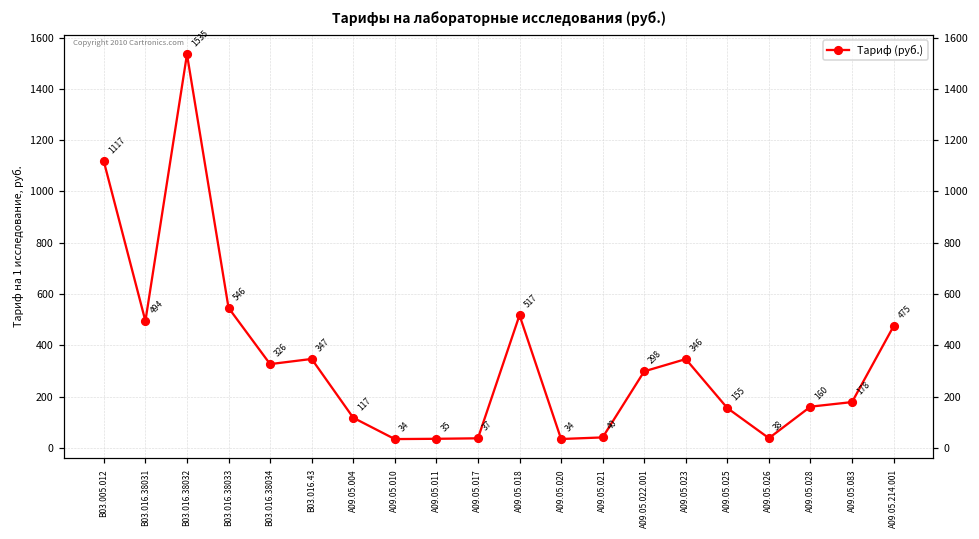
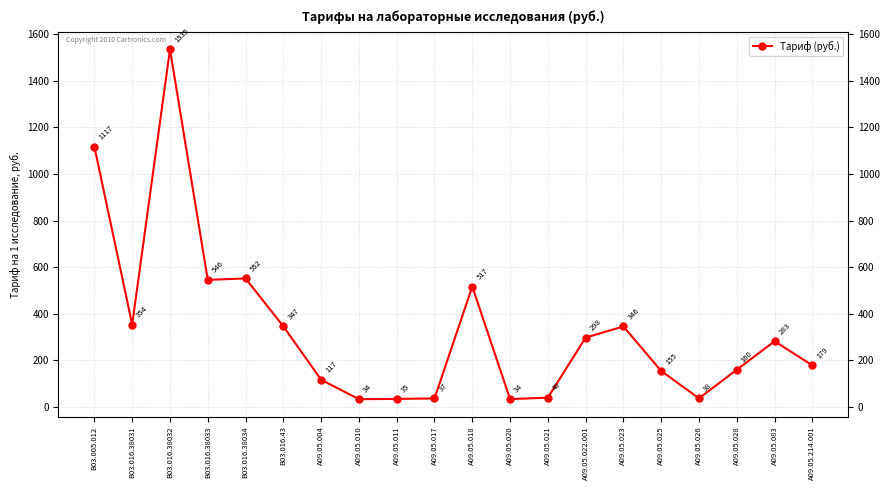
  {
    "B03.005.012": 1117,
-   "B03.016.38031": 494,
+   "B03.016.38031": 354,
    "B03.016.38032": 1535,
    "B03.016.38033": 546,
-   "B03.016.38034": 326,
+   "B03.016.38034": 552,
    "B03.016.43": 347,
    "A09.05.004": 117,
    "A09.05.010": 34,
    "A09.05.011": 35,
    "A09.05.017": 37,
    "A09.05.018": 517,
    "A09.05.020": 34,
    "A09.05.021": 40,
    "A09.05.022.001": 298,
    "A09.05.023": 346,
    "A09.05.025": 155,
    "A09.05.026": 38,
    "A09.05.028": 160,
-   "A09.05.083": 178,
-   "A09.05.214.001": 475
+   "A09.05.083": 283,
+   "A09.05.214.001": 179
  }
